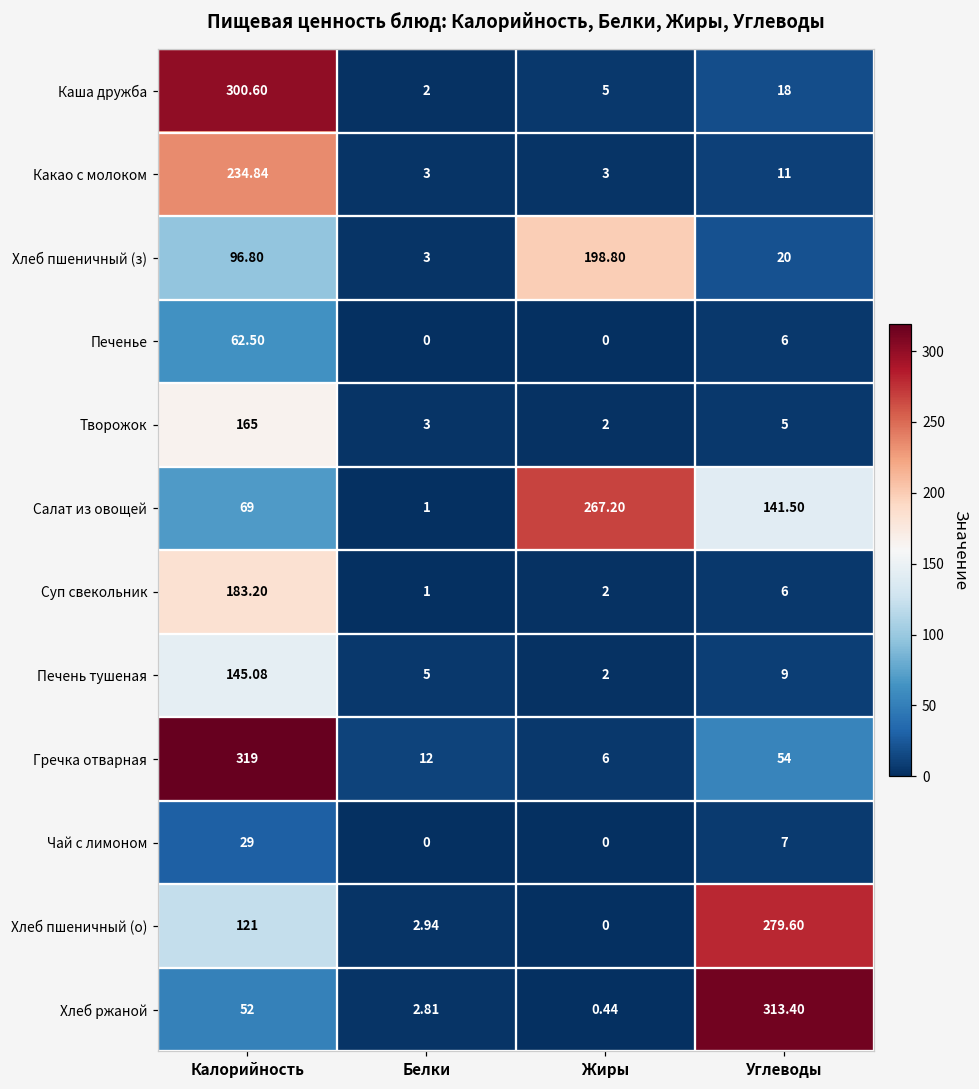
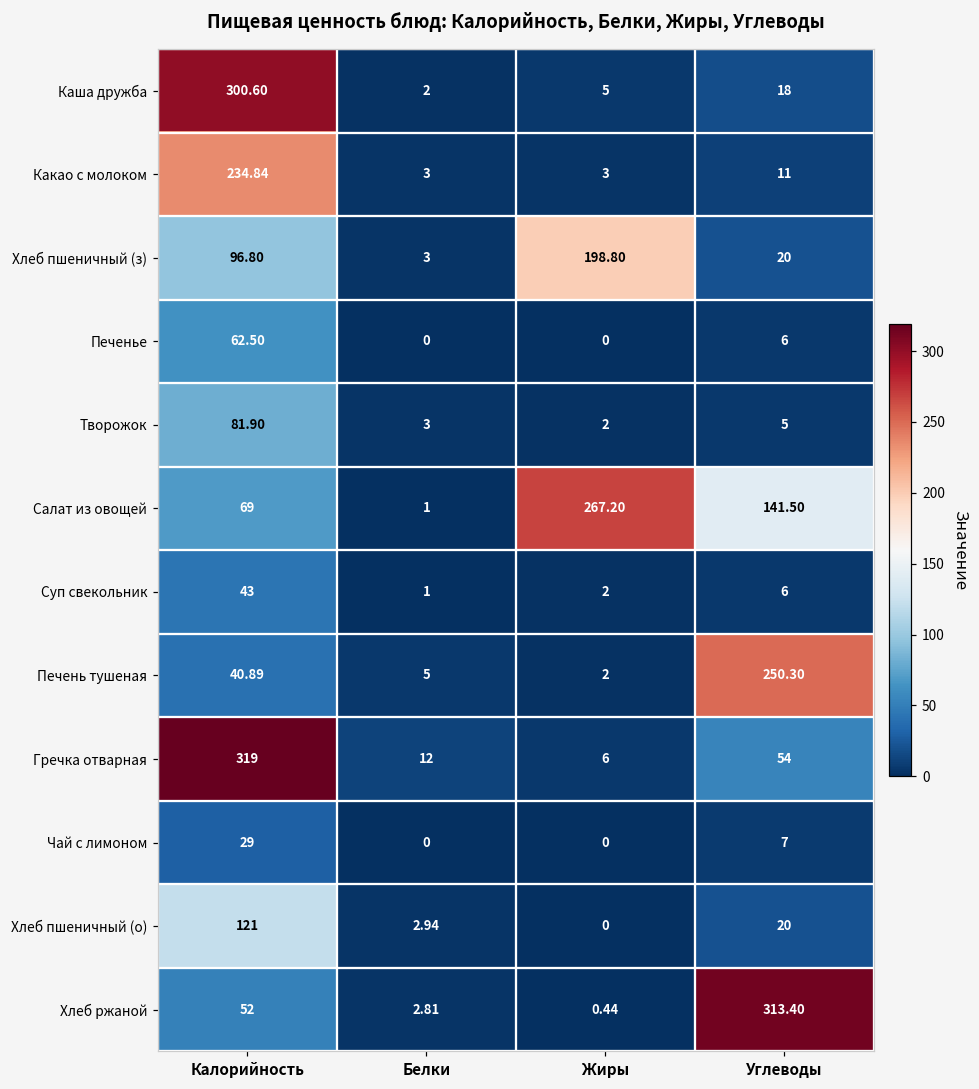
  {
    "Каша дружба": {
      "Калорийность": 300.60,
      "Белки": 2,
      "Жиры": 5,
      "Углеводы": 18
    },
    "Какао с молоком": {
      "Калорийность": 234.84,
      "Белки": 3,
      "Жиры": 3,
      "Углеводы": 11
    },
    "Хлеб пшеничный (з)": {
      "Калорийность": 96.80,
      "Белки": 3,
      "Жиры": 198.80,
      "Углеводы": 20
    },
    "Печенье": {
      "Калорийность": 62.50,
      "Белки": 0,
      "Жиры": 0,
      "Углеводы": 6
    },
    "Творожок": {
-     "Калорийность": 165,
+     "Калорийность": 81.90,
      "Белки": 3,
      "Жиры": 2,
      "Углеводы": 5
    },
    "Салат из овощей": {
      "Калорийность": 69,
      "Белки": 1,
      "Жиры": 267.20,
      "Углеводы": 141.50
    },
    "Суп свекольник": {
-     "Калорийность": 183.20,
+     "Калорийность": 43,
      "Белки": 1,
      "Жиры": 2,
      "Углеводы": 6
    },
    "Печень тушеная": {
-     "Калорийность": 145.08,
+     "Калорийность": 40.89,
      "Белки": 5,
      "Жиры": 2,
-     "Углеводы": 9
+     "Углеводы": 250.30
    },
    "Гречка отварная": {
      "Калорийность": 319,
      "Белки": 12,
      "Жиры": 6,
      "Углеводы": 54
    },
    "Чай с лимоном": {
      "Калорийность": 29,
      "Белки": 0,
      "Жиры": 0,
      "Углеводы": 7
    },
    "Хлеб пшеничный (о)": {
      "Калорийность": 121,
      "Белки": 2.94,
      "Жиры": 0,
-     "Углеводы": 279.60
+     "Углеводы": 20
    },
    "Хлеб ржаной": {
      "Калорийность": 52,
      "Белки": 2.81,
      "Жиры": 0.44,
      "Углеводы": 313.40
    }
  }
